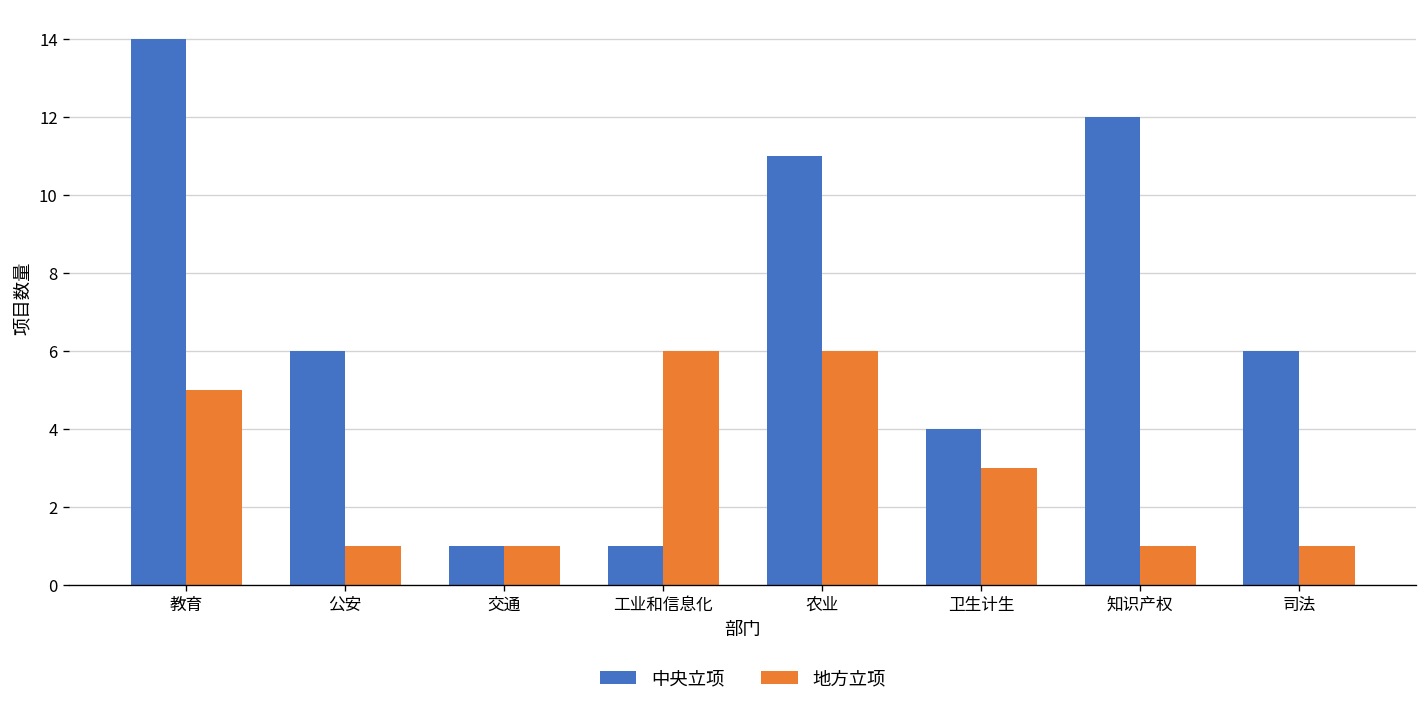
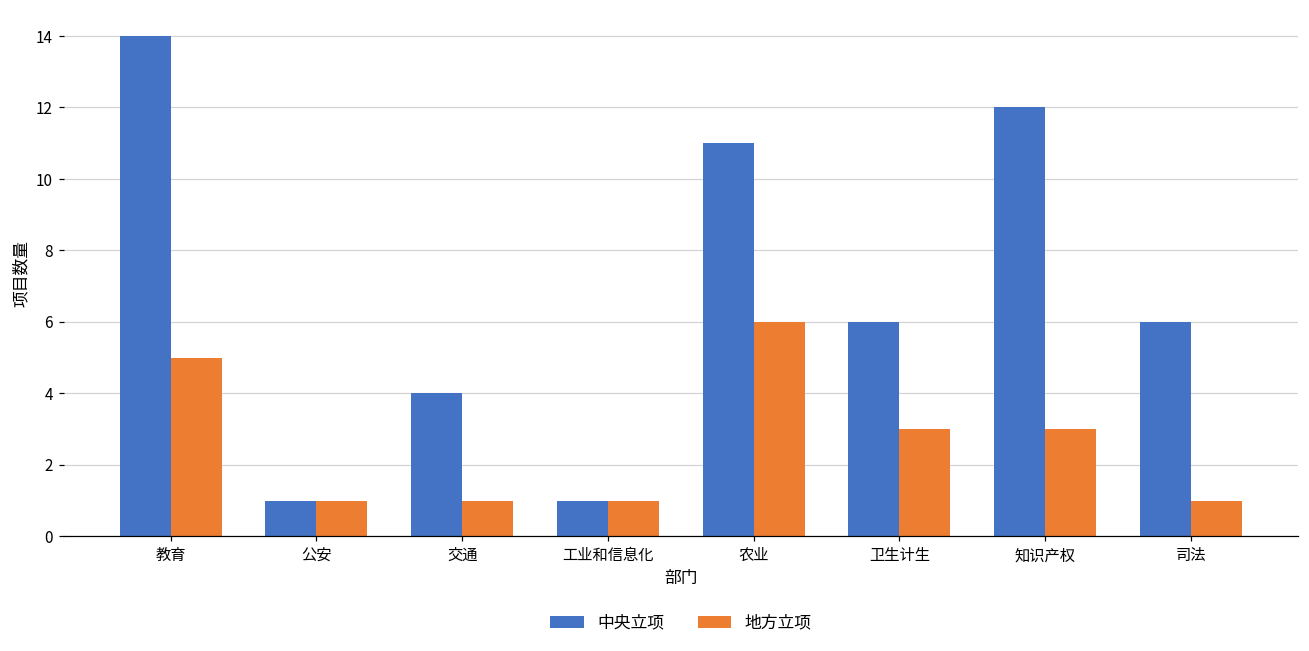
  {
    "中央立项": {
      "教育": 14,
-     "公安": 6,
-     "交通": 1,
+     "公安": 1,
+     "交通": 4,
      "工业和信息化": 1,
      "农业": 11,
-     "卫生计生": 4,
+     "卫生计生": 6,
      "知识产权": 12,
      "司法": 6
    },
    "地方立项": {
      "教育": 5,
      "公安": 1,
      "交通": 1,
-     "工业和信息化": 6,
+     "工业和信息化": 1,
      "农业": 6,
      "卫生计生": 3,
-     "知识产权": 1,
+     "知识产权": 3,
      "司法": 1
    }
  }
